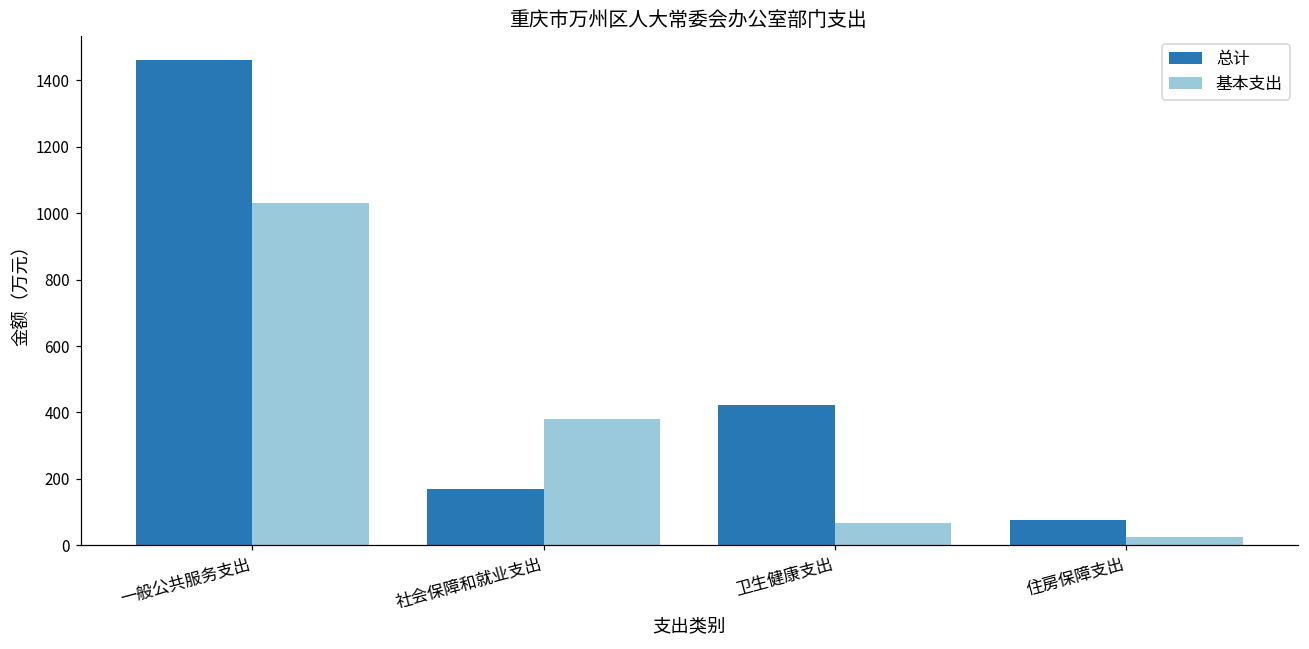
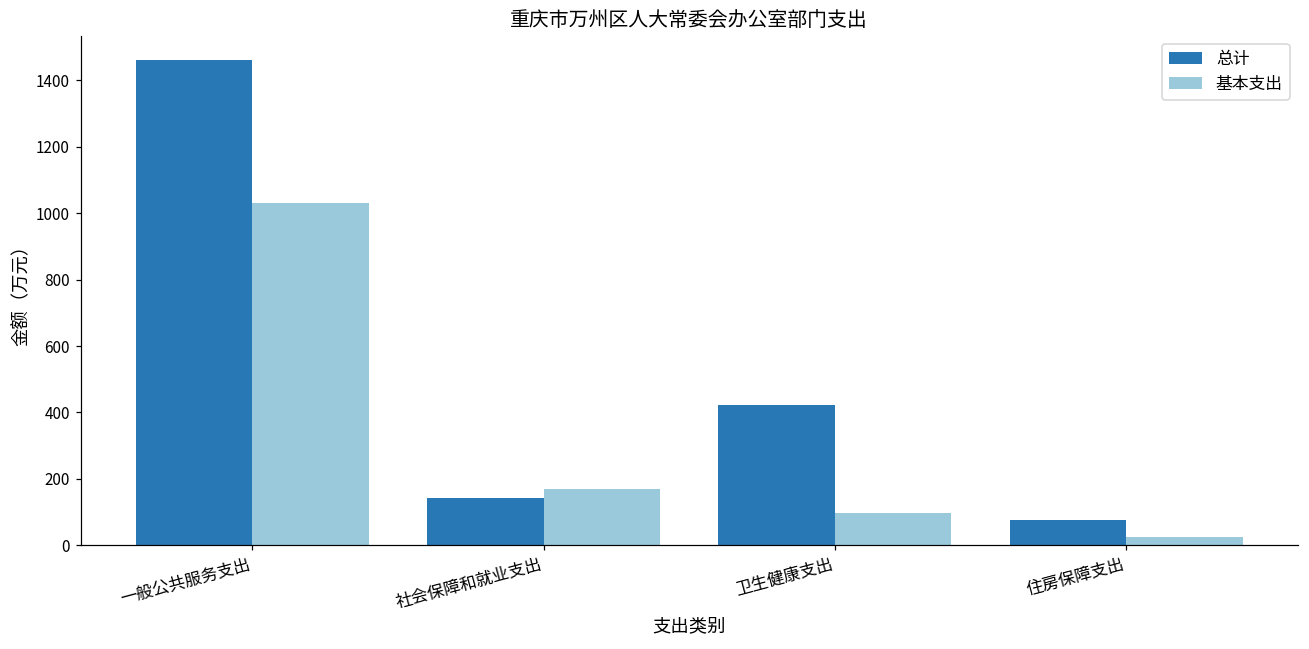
  {
    "总计": {
      "一般公共服务支出": 1460,
-     "社会保障和就业支出": 170,
+     "社会保障和就业支出": 140,
      "卫生健康支出": 420,
      "住房保障支出": 80
    },
    "基本支出": {
      "一般公共服务支出": 1030,
-     "社会保障和就业支出": 380,
-     "卫生健康支出": 70,
+     "社会保障和就业支出": 170,
+     "卫生健康支出": 100,
      "住房保障支出": 30
    }
  }
